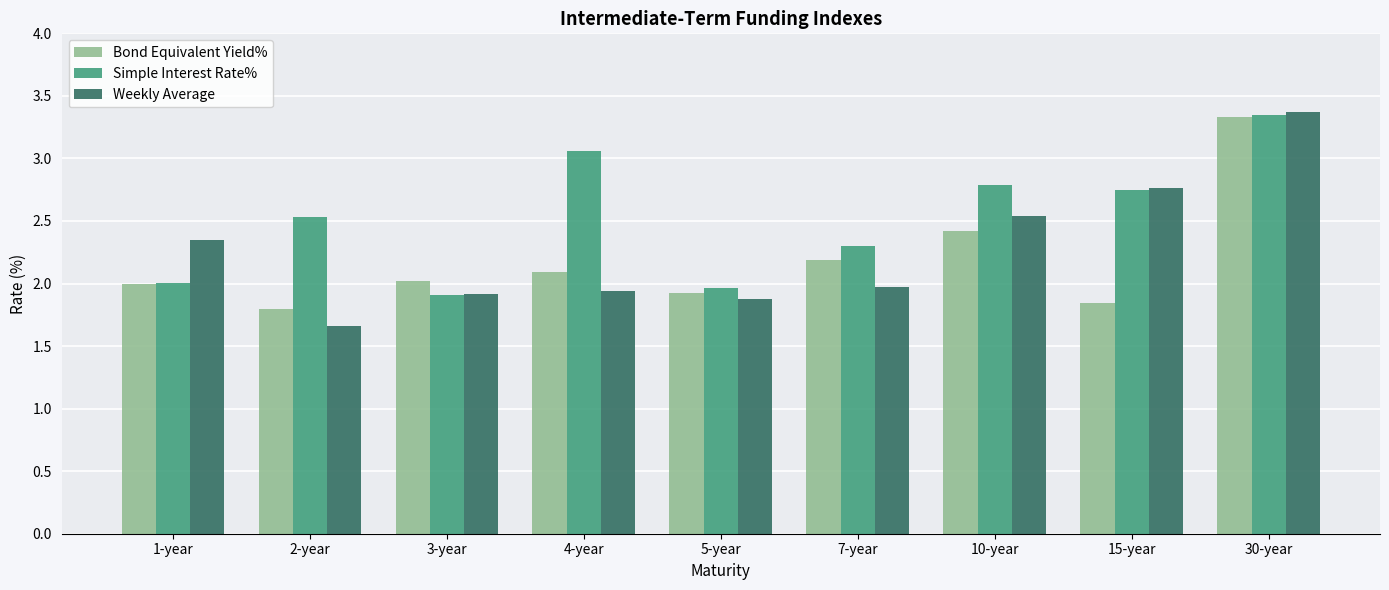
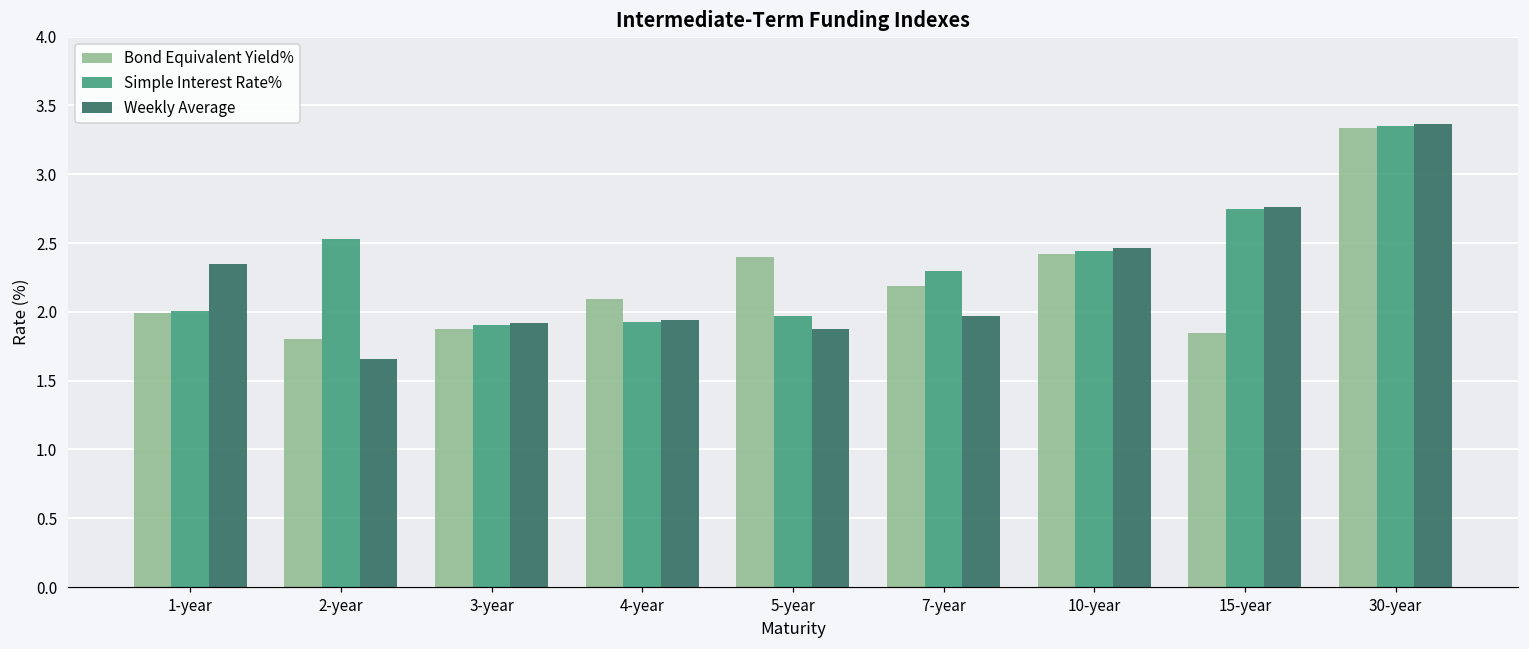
  {
    "Bond Equivalent Yield%": {
      "1-year": 1.99,
      "2-year": 1.80,
-     "3-year": 2.02,
+     "3-year": 1.88,
      "4-year": 2.09,
-     "5-year": 1.93,
+     "5-year": 2.40,
      "7-year": 2.18,
      "10-year": 2.42,
      "15-year": 1.85,
      "30-year": 3.33
    },
    "Simple Interest Rate%": {
      "1-year": 2.01,
      "2-year": 2.53,
      "3-year": 1.91,
-     "4-year": 3.06,
+     "4-year": 1.93,
      "5-year": 1.97,
      "7-year": 2.30,
-     "10-year": 2.78,
+     "10-year": 2.45,
      "15-year": 2.75,
      "30-year": 3.35
    },
    "Weekly Average": {
      "1-year": 2.35,
      "2-year": 1.66,
      "3-year": 1.92,
      "4-year": 1.94,
      "5-year": 1.88,
      "7-year": 1.97,
-     "10-year": 2.54,
+     "10-year": 2.47,
      "15-year": 2.77,
      "30-year": 3.37
    }
  }
